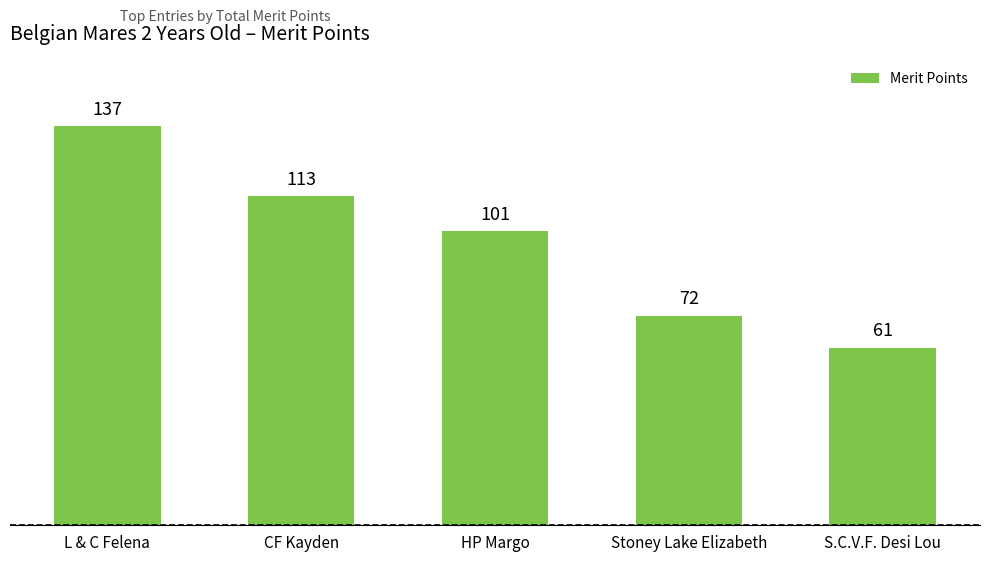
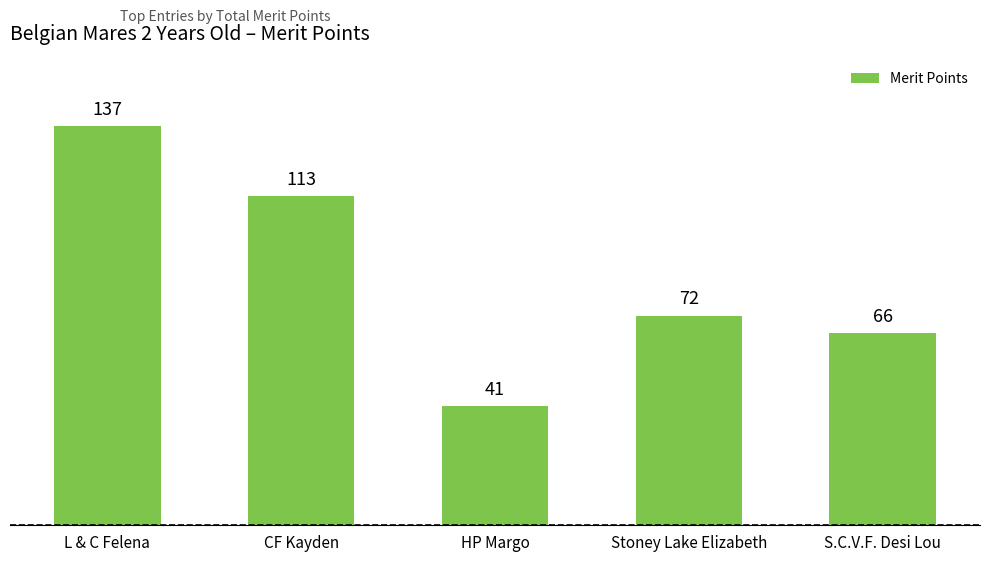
  {
    "L & C Felena": 137,
    "CF Kayden": 113,
-   "HP Margo": 101,
+   "HP Margo": 41,
    "Stoney Lake Elizabeth": 72,
-   "S.C.V.F. Desi Lou": 61
+   "S.C.V.F. Desi Lou": 66
  }
